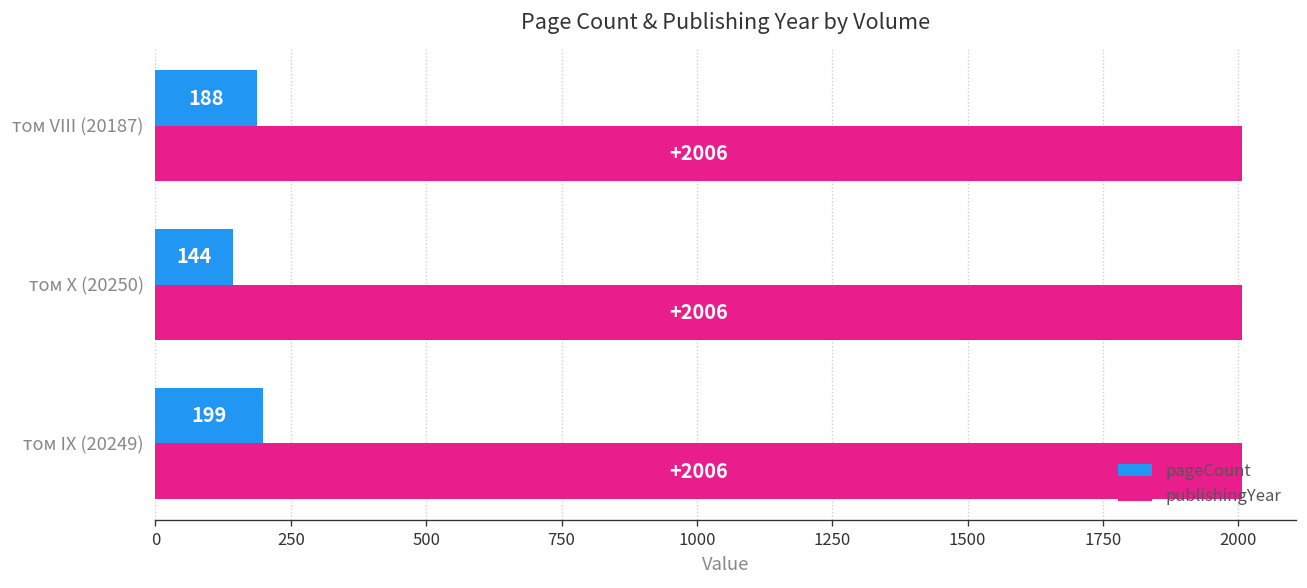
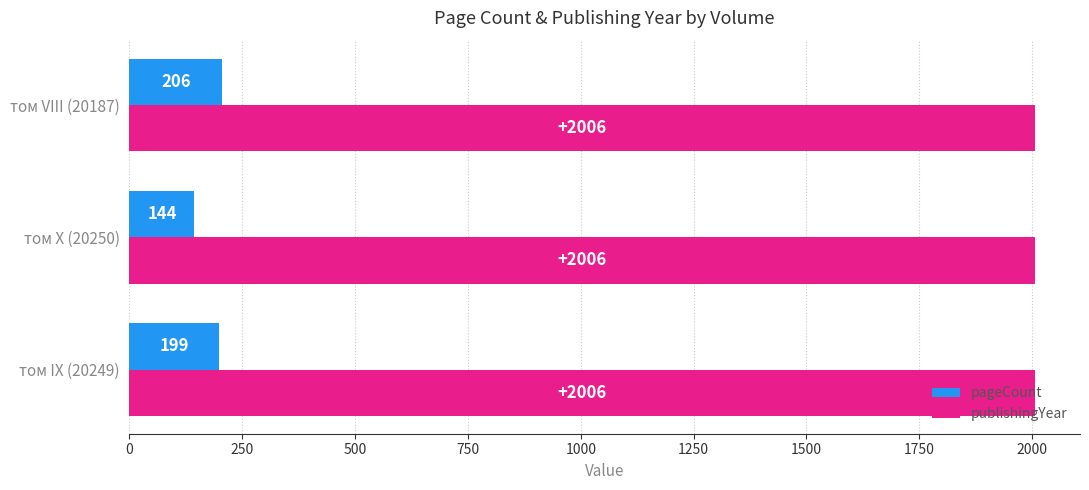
  {
    "pageCount": {
-     "том VIII (20187)": "188",
+     "том VIII (20187)": "206",
      "том X (20250)": "144",
      "том IX (20249)": "199"
    },
    "publishingYear": {
      "том VIII (20187)": "+2006",
      "том X (20250)": "+2006",
      "том IX (20249)": "+2006"
    }
  }
